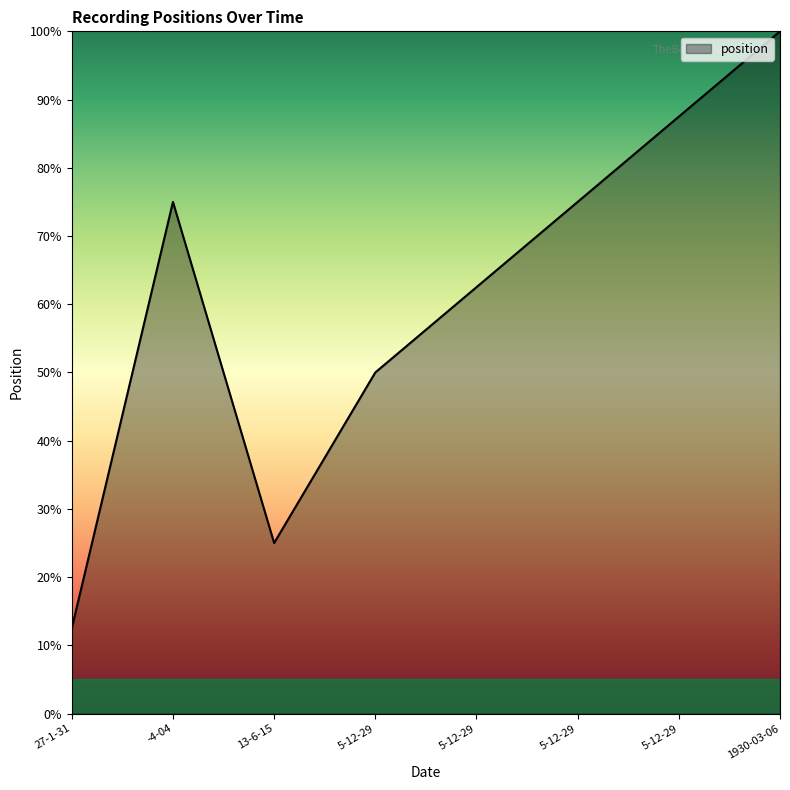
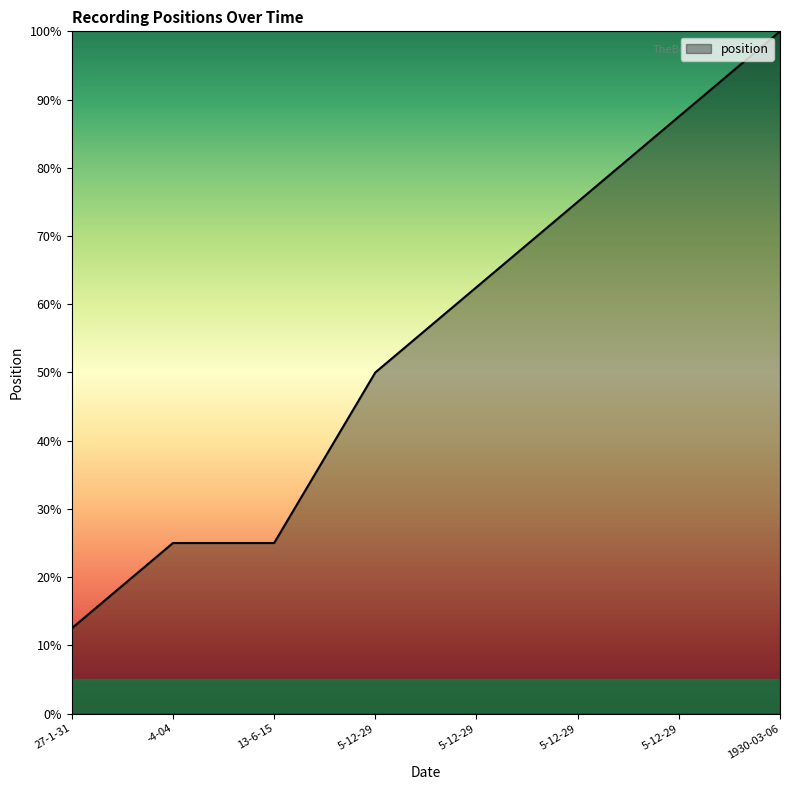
  {
    "27-1-31": "13%",
-   "-4-04": "75%",
+   "-4-04": "25%",
    "13-6-15": "25%",
    "1930-03-06": "100%"
  }
